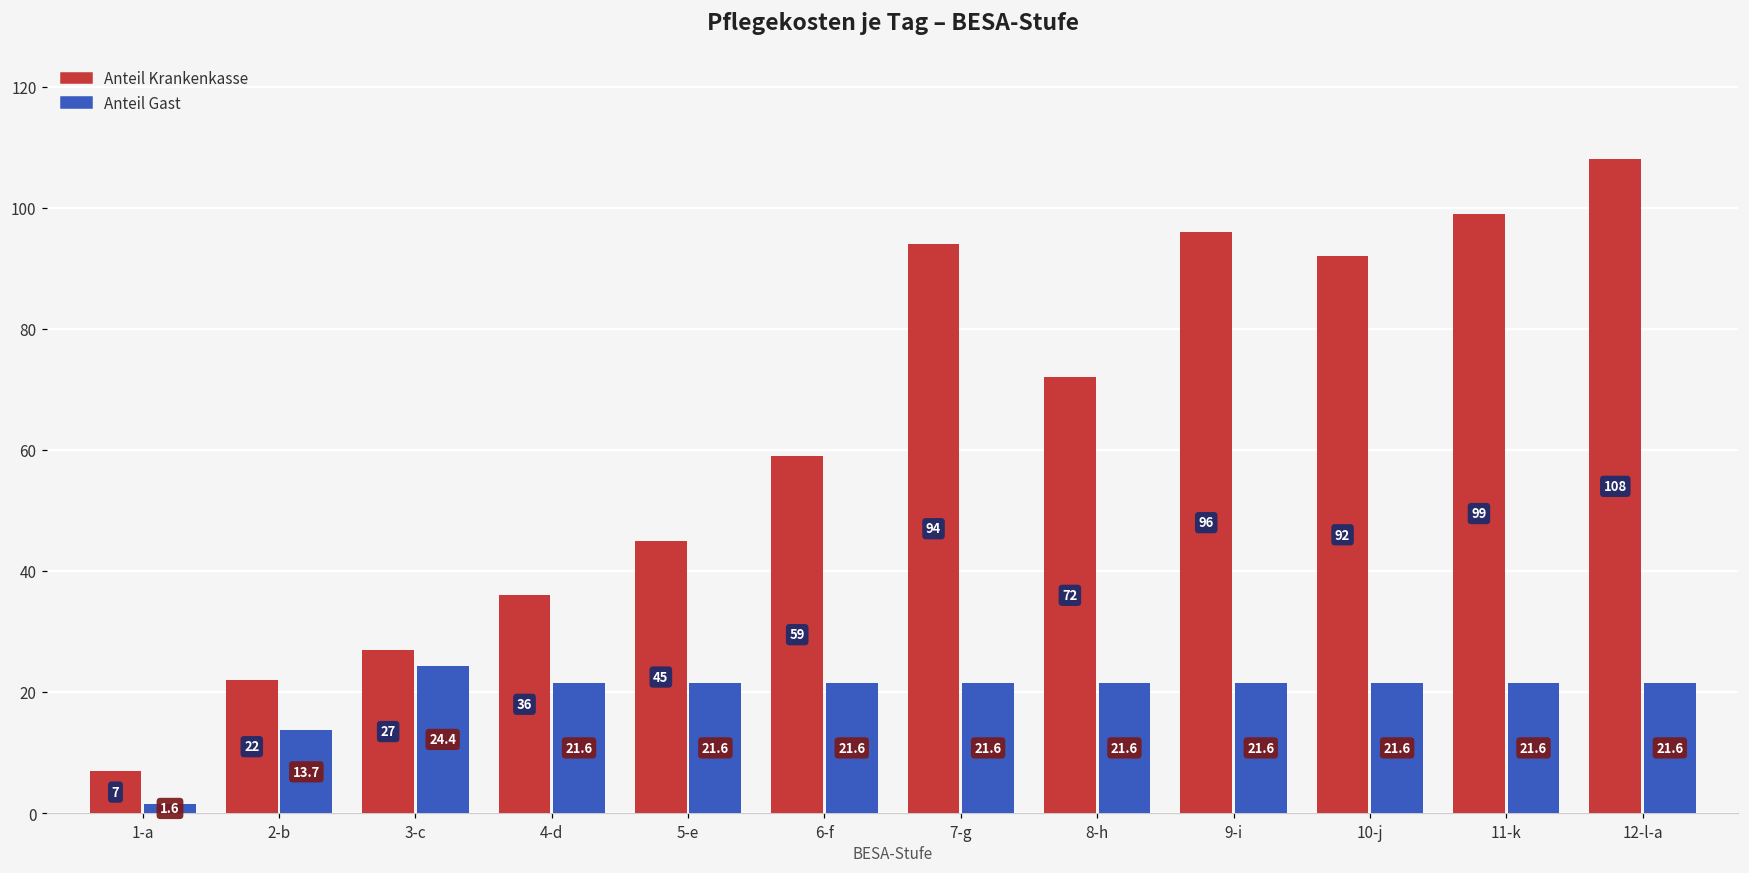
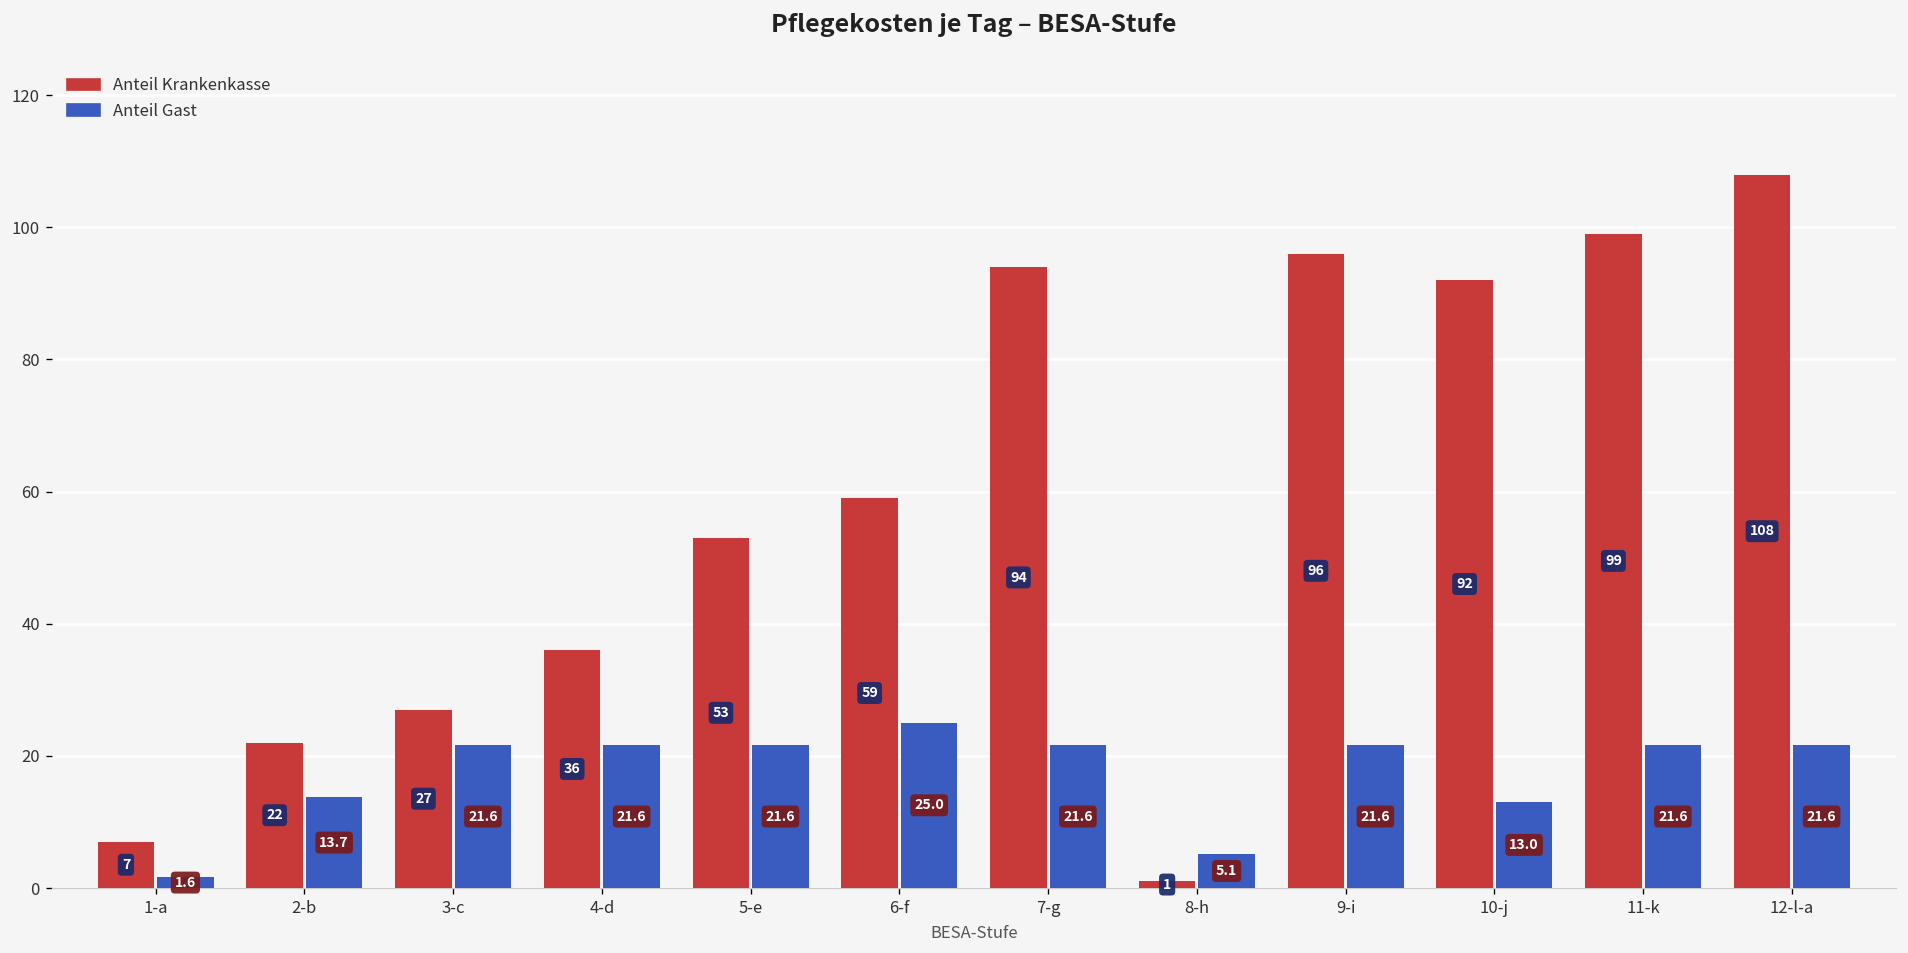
  {
    "Anteil Krankenkasse": {
-     "5-e": 45,
-     "8-h": 72
+     "5-e": 53,
+     "8-h": 1
    },
    "Anteil Gast": {
-     "3-c": 24.4,
-     "6-f": 21.6,
-     "8-h": 21.6,
-     "10-j": 21.6
+     "3-c": 21.6,
+     "6-f": 25.0,
+     "8-h": 5.1,
+     "10-j": 13.0
    }
  }
